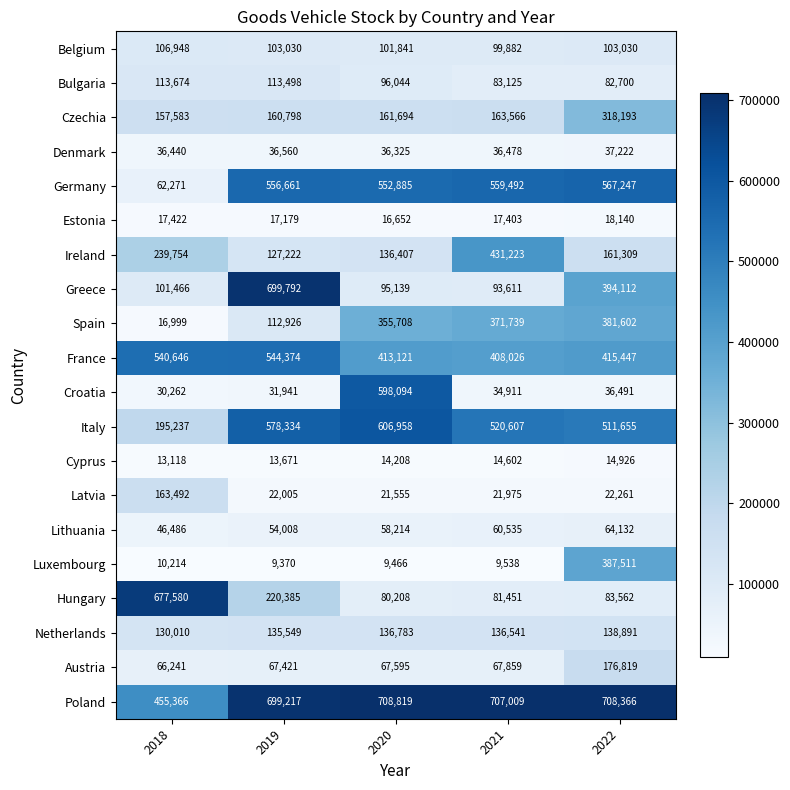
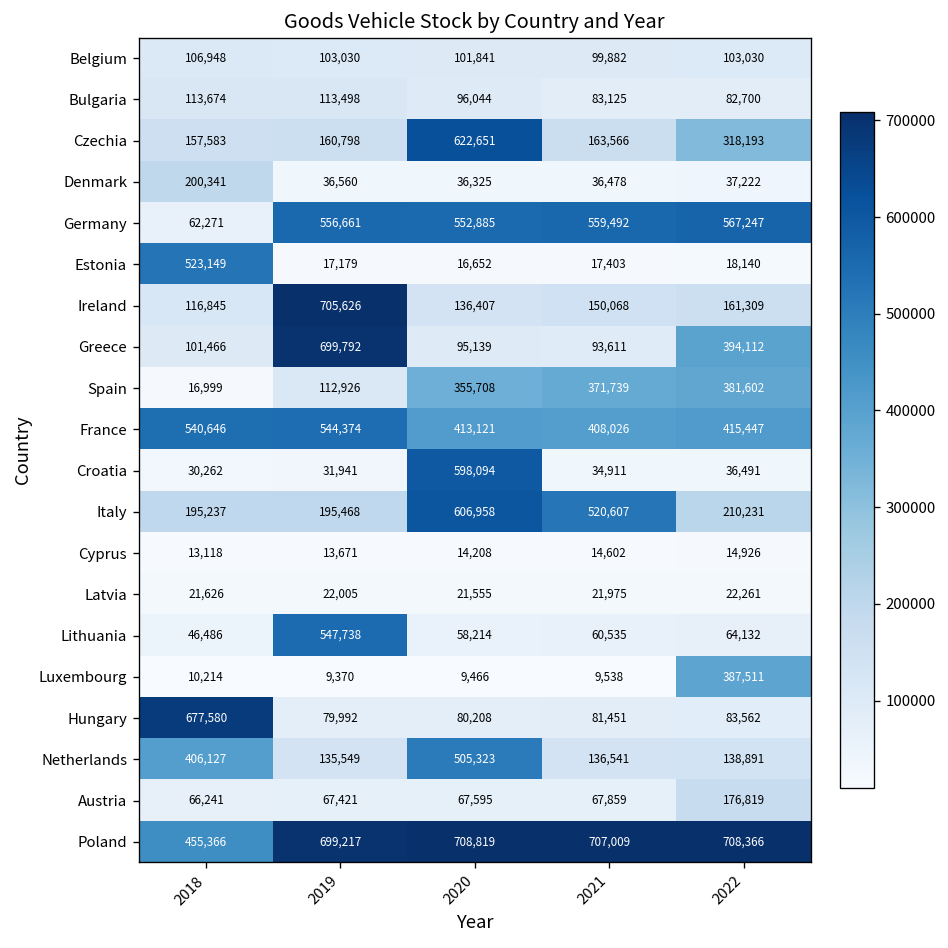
  {
    "Belgium": {
      "2018": "106,948",
      "2019": "103,030",
      "2020": "101,841",
      "2021": "99,882",
      "2022": "103,030"
    },
    "Bulgaria": {
      "2018": "113,674",
      "2019": "113,498",
      "2020": "96,044",
      "2021": "83,125",
      "2022": "82,700"
    },
    "Czechia": {
      "2018": "157,583",
      "2019": "160,798",
-     "2020": "161,694",
+     "2020": "622,651",
      "2021": "163,566",
      "2022": "318,193"
    },
    "Denmark": {
-     "2018": "36,440",
+     "2018": "200,341",
      "2019": "36,560",
      "2020": "36,325",
      "2021": "36,478",
      "2022": "37,222"
    },
    "Germany": {
      "2018": "62,271",
      "2019": "556,661",
      "2020": "552,885",
      "2021": "559,492",
      "2022": "567,247"
    },
    "Estonia": {
-     "2018": "17,422",
+     "2018": "523,149",
      "2019": "17,179",
      "2020": "16,652",
      "2021": "17,403",
      "2022": "18,140"
    },
    "Ireland": {
-     "2018": "239,754",
-     "2019": "127,222",
+     "2018": "116,845",
+     "2019": "705,626",
      "2020": "136,407",
-     "2021": "431,223",
+     "2021": "150,068",
      "2022": "161,309"
    },
    "Greece": {
      "2018": "101,466",
      "2019": "699,792",
      "2020": "95,139",
      "2021": "93,611",
      "2022": "394,112"
    },
    "Spain": {
      "2018": "16,999",
      "2019": "112,926",
      "2020": "355,708",
      "2021": "371,739",
      "2022": "381,602"
    },
    "France": {
      "2018": "540,646",
      "2019": "544,374",
      "2020": "413,121",
      "2021": "408,026",
      "2022": "415,447"
    },
    "Croatia": {
      "2018": "30,262",
      "2019": "31,941",
      "2020": "598,094",
      "2021": "34,911",
      "2022": "36,491"
    },
    "Italy": {
      "2018": "195,237",
-     "2019": "578,334",
+     "2019": "195,468",
      "2020": "606,958",
      "2021": "520,607",
-     "2022": "511,655"
+     "2022": "210,231"
    },
    "Cyprus": {
      "2018": "13,118",
      "2019": "13,671",
      "2020": "14,208",
      "2021": "14,602",
      "2022": "14,926"
    },
    "Latvia": {
-     "2018": "163,492",
+     "2018": "21,626",
      "2019": "22,005",
      "2020": "21,555",
      "2021": "21,975",
      "2022": "22,261"
    },
    "Lithuania": {
      "2018": "46,486",
-     "2019": "54,008",
+     "2019": "547,738",
      "2020": "58,214",
      "2021": "60,535",
      "2022": "64,132"
    },
    "Luxembourg": {
      "2018": "10,214",
      "2019": "9,370",
      "2020": "9,466",
      "2021": "9,538",
      "2022": "387,511"
    },
    "Hungary": {
      "2018": "677,580",
-     "2019": "220,385",
+     "2019": "79,992",
      "2020": "80,208",
      "2021": "81,451",
      "2022": "83,562"
    },
    "Netherlands": {
-     "2018": "130,010",
+     "2018": "406,127",
      "2019": "135,549",
-     "2020": "136,783",
+     "2020": "505,323",
      "2021": "136,541",
      "2022": "138,891"
    },
    "Austria": {
      "2018": "66,241",
      "2019": "67,421",
      "2020": "67,595",
      "2021": "67,859",
      "2022": "176,819"
    },
    "Poland": {
      "2018": "455,366",
      "2019": "699,217",
      "2020": "708,819",
      "2021": "707,009",
      "2022": "708,366"
    }
  }
